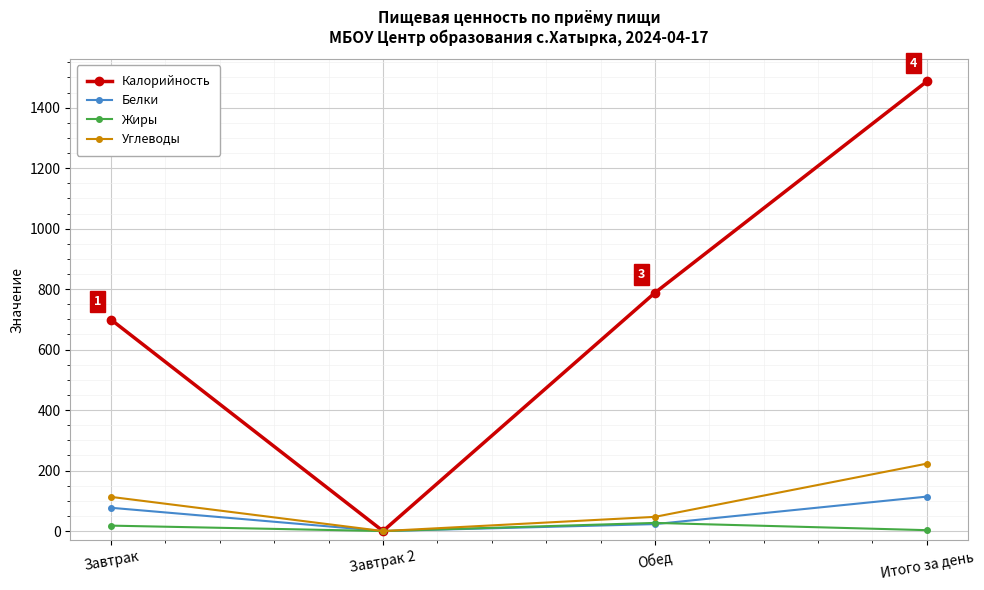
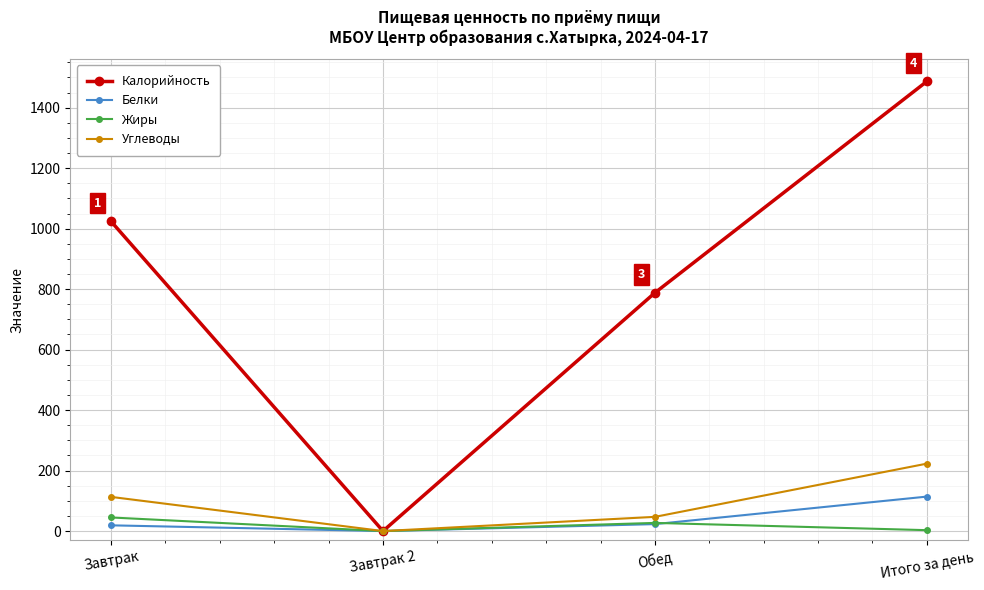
  {
    "Калорийность": {
-     "Завтрак": 700
+     "Завтрак": 1020
    },
    "Белки": {
-     "Завтрак": 80,
+     "Завтрак": 20,
      "Итого за день": 110
    },
    "Жиры": {
-     "Завтрак": 20,
+     "Завтрак": 50,
      "Итого за день": 0
    },
    "Углеводы": {
      "Завтрак": 110,
      "Обед": 50,
      "Итого за день": 220
    }
  }
